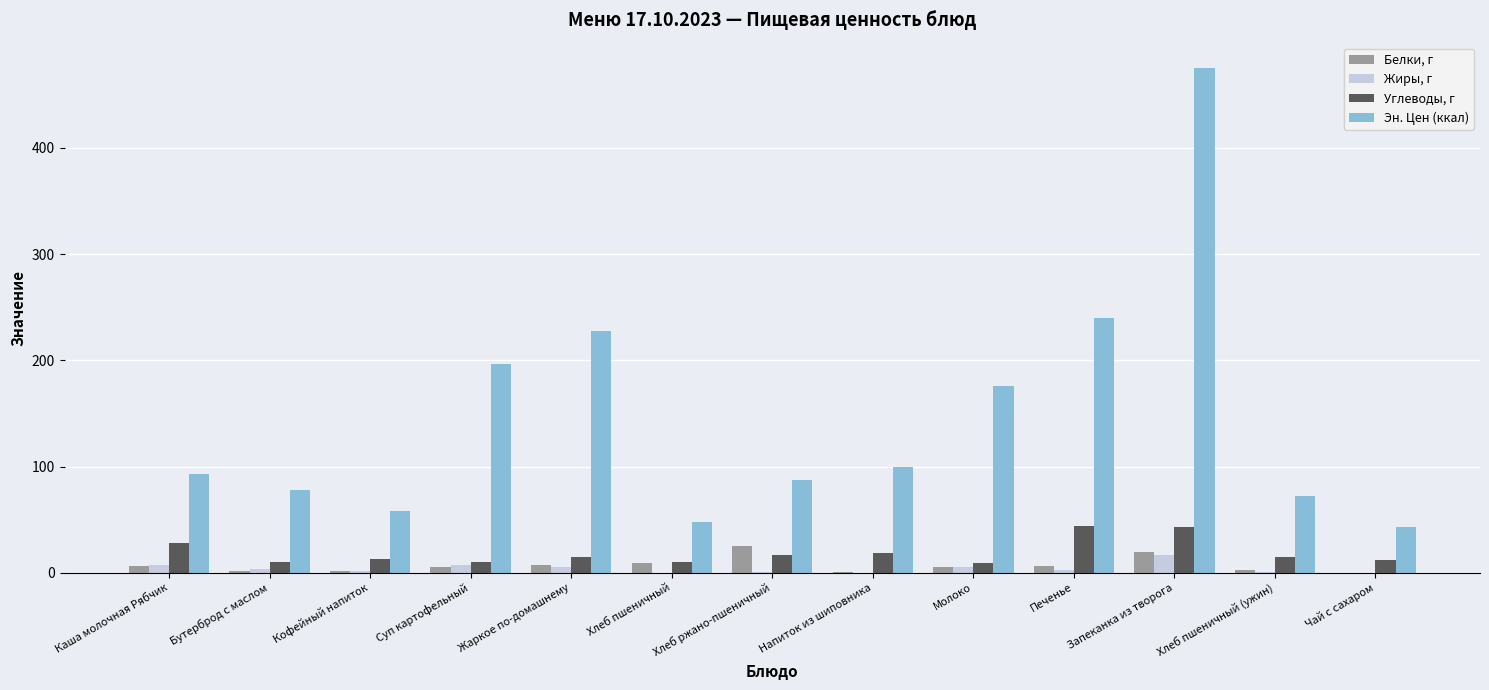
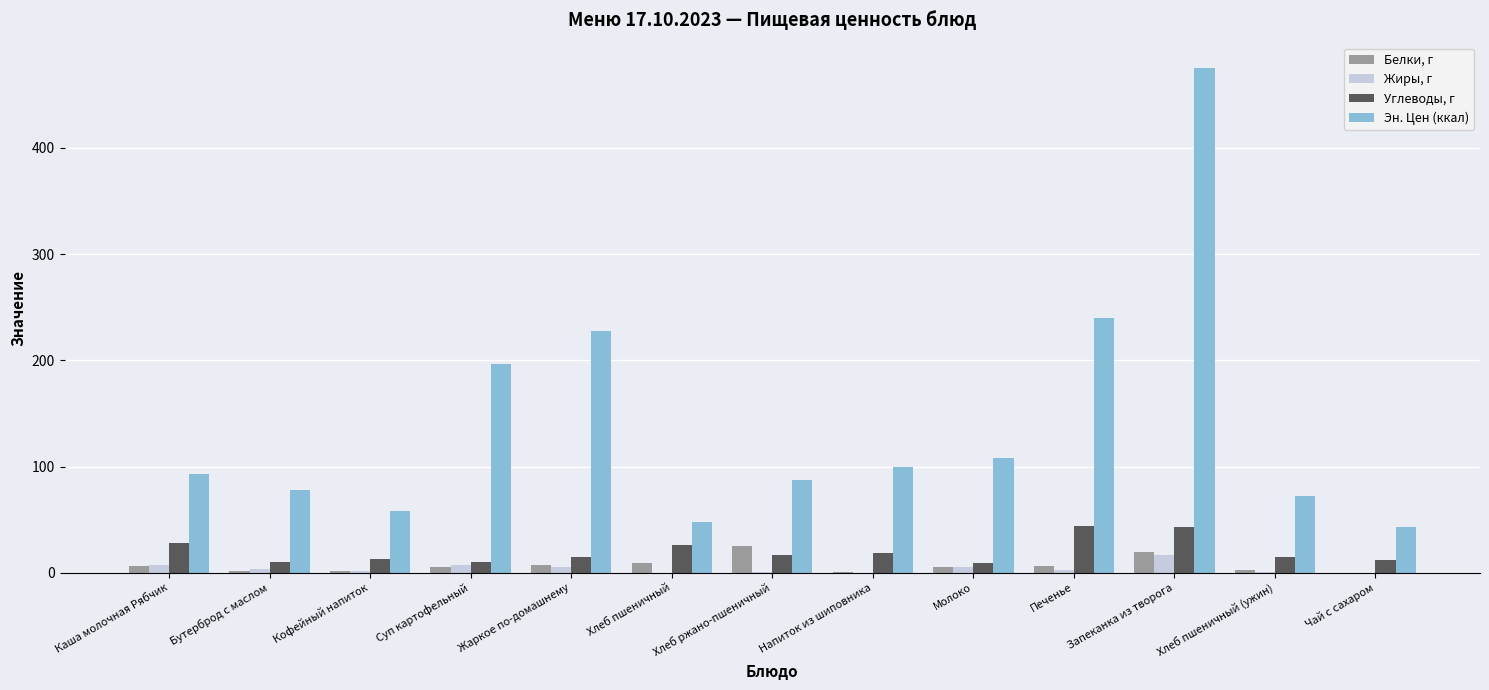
  {
    "Белки, г": {
      "Каша молочная Рябчик": 7,
      "Суп картофельный": 5,
      "Жаркое по-домашнему": 8,
      "Хлеб пшеничный": 9,
      "Хлеб ржано-пшеничный": 25,
      "Молоко": 6,
      "Печенье": 7,
      "Запеканка из творога": 20,
      "Хлеб пшеничный (ужин)": 2,
      "Чай с сахаром": 0
    },
    "Жиры, г": {
      "Каша молочная Рябчик": 8,
      "Бутерброд с маслом": 3,
      "Суп картофельный": 7,
      "Жаркое по-домашнему": 5,
      "Молоко": 5,
      "Печенье": 3,
      "Запеканка из творога": 17,
      "Чай с сахаром": 0
    },
    "Углеводы, г": {
      "Каша молочная Рябчик": 28,
      "Бутерброд с маслом": 10,
      "Кофейный напиток": 13,
      "Суп картофельный": 10,
      "Жаркое по-домашнему": 15,
-     "Хлеб пшеничный": 10,
+     "Хлеб пшеничный": 26,
      "Хлеб ржано-пшеничный": 17,
      "Напиток из шиповника": 18,
      "Молоко": 10,
      "Печенье": 44,
      "Запеканка из творога": 43,
      "Хлеб пшеничный (ужин)": 14,
      "Чай с сахаром": 12
    },
    "Эн. Цен (ккал)": {
      "Каша молочная Рябчик": 93,
      "Бутерброд с маслом": 78,
      "Кофейный напиток": 58,
      "Суп картофельный": 197,
      "Жаркое по-домашнему": 227,
      "Хлеб пшеничный": 48,
      "Хлеб ржано-пшеничный": 87,
      "Напиток из шиповника": 100,
-     "Молоко": 176,
+     "Молоко": 108,
      "Печенье": 240,
      "Запеканка из творога": 475,
      "Хлеб пшеничный (ужин)": 72,
      "Чай с сахаром": 43
    }
  }
